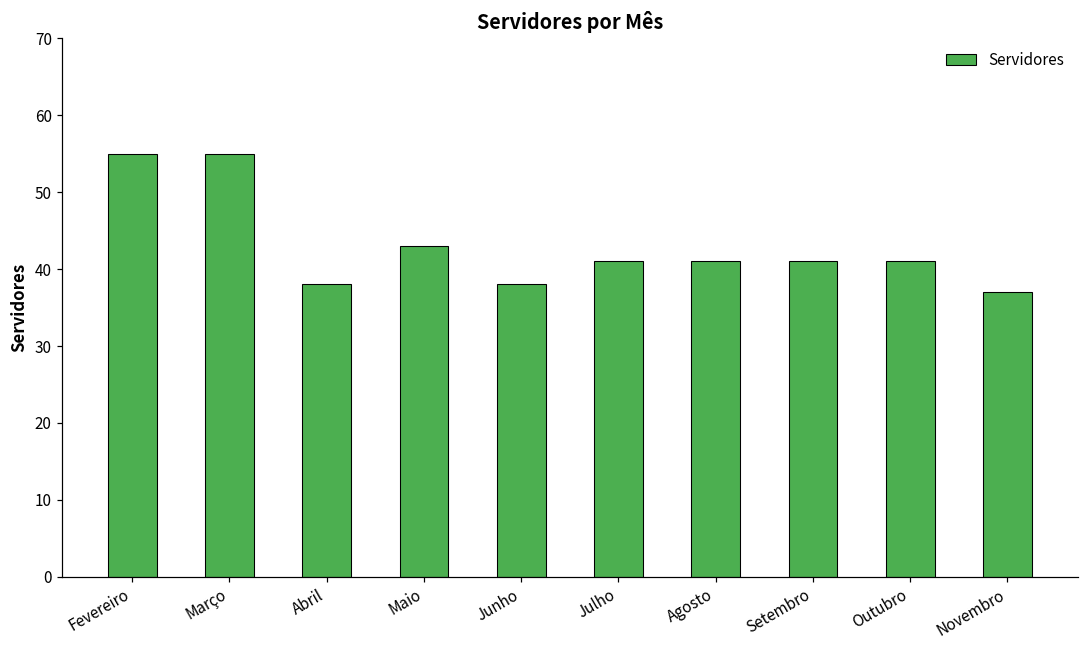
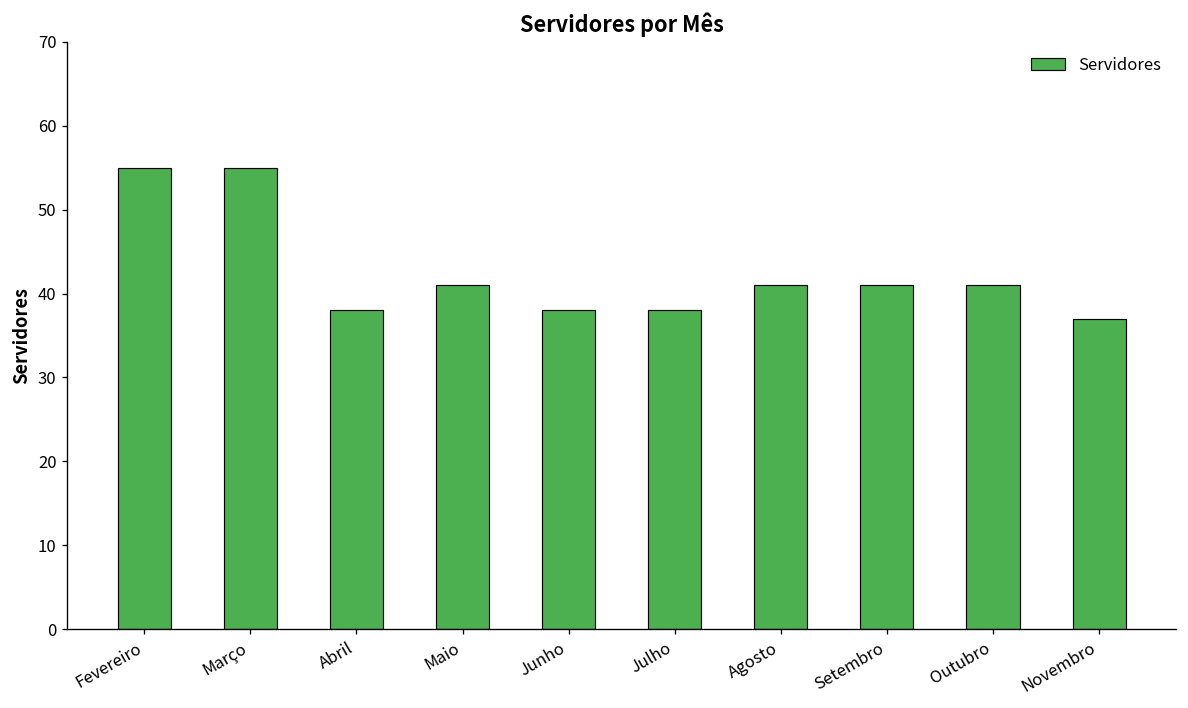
  {
    "Fevereiro": 55,
    "Março": 55,
    "Abril": 38,
-   "Maio": 43,
+   "Maio": 41,
    "Junho": 38,
-   "Julho": 41,
+   "Julho": 38,
    "Agosto": 41,
    "Setembro": 41,
    "Outubro": 41,
    "Novembro": 37
  }
